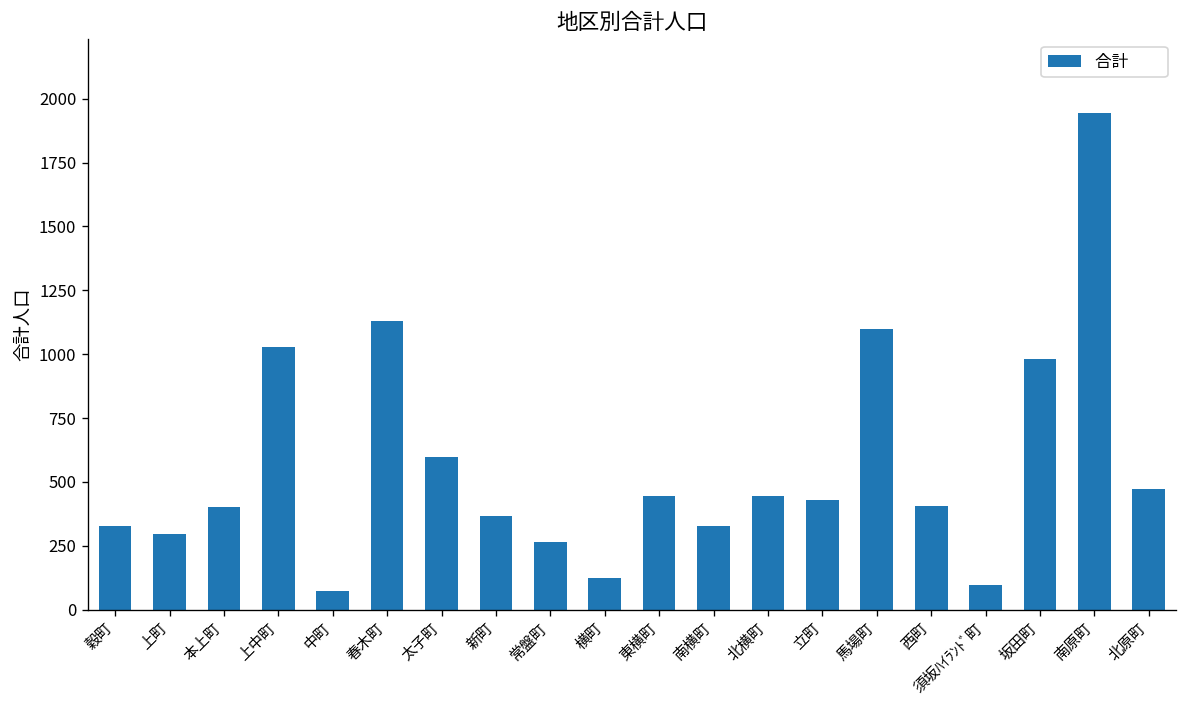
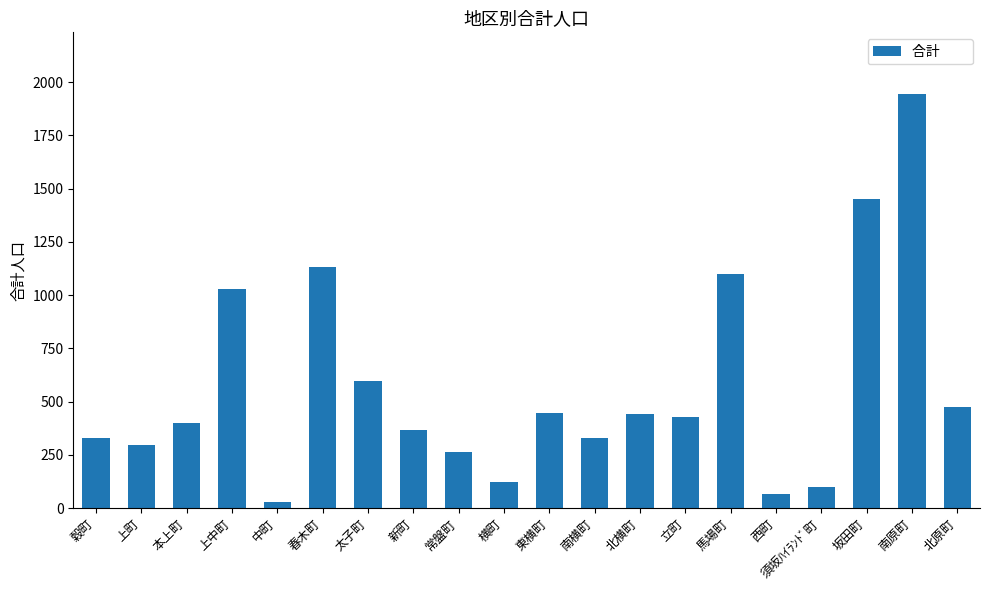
  {
    "穀町": 330,
    "上町": 300,
    "本上町": 400,
    "上中町": 1030,
-   "中町": 70,
+   "中町": 30,
    "春木町": 1130,
    "太子町": 600,
    "新町": 370,
    "常盤町": 270,
    "横町": 120,
    "東横町": 450,
    "南横町": 330,
    "北横町": 440,
    "立町": 430,
    "馬場町": 1100,
-   "西町": 410,
+   "西町": 70,
    "須坂ﾊｲﾗﾝﾄﾞ町": 100,
-   "坂田町": 980,
+   "坂田町": 1450,
    "南原町": 1940,
    "北原町": 470
  }
